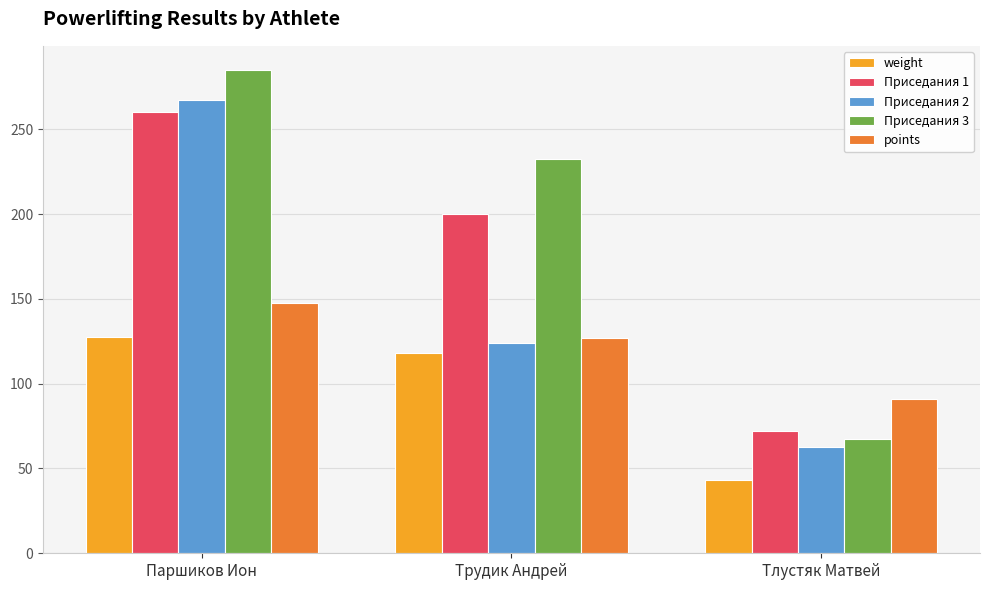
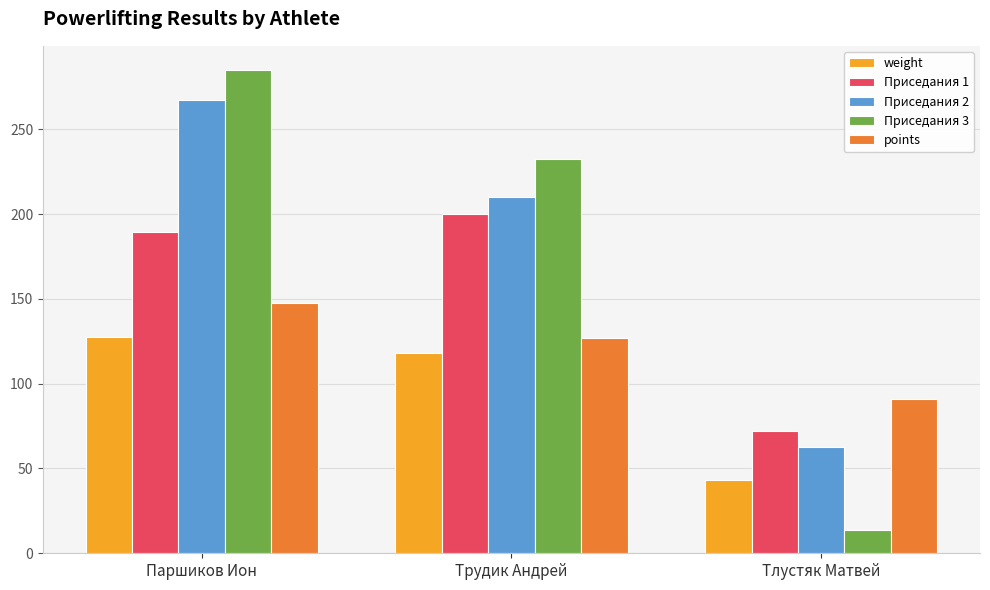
  {
    "Приседания 1": {
-     "Паршиков Ион": 260,
+     "Паршиков Ион": 189,
      "Трудик Андрей": 200,
      "Тлустяк Матвей": 72
    },
    "Приседания 2": {
      "Паршиков Ион": 267,
-     "Трудик Андрей": 124,
+     "Трудик Андрей": 210,
      "Тлустяк Матвей": 63
    },
    "Приседания 3": {
      "Паршиков Ион": 285,
      "Трудик Андрей": 233,
-     "Тлустяк Матвей": 68
+     "Тлустяк Матвей": 14
    }
  }
